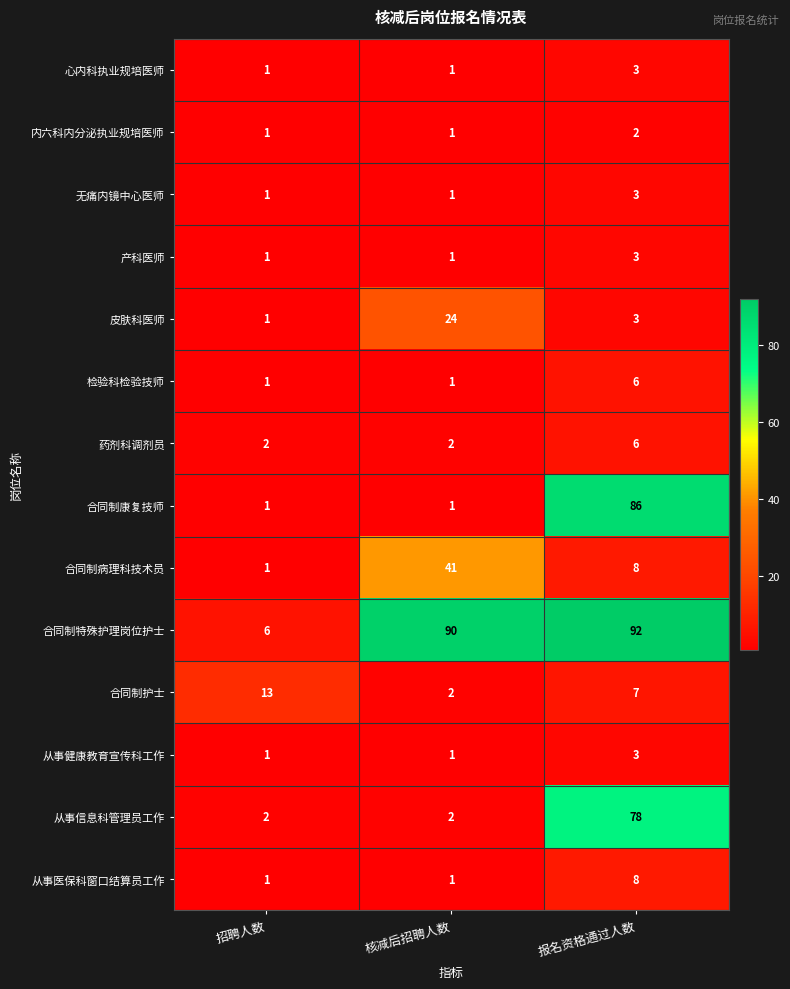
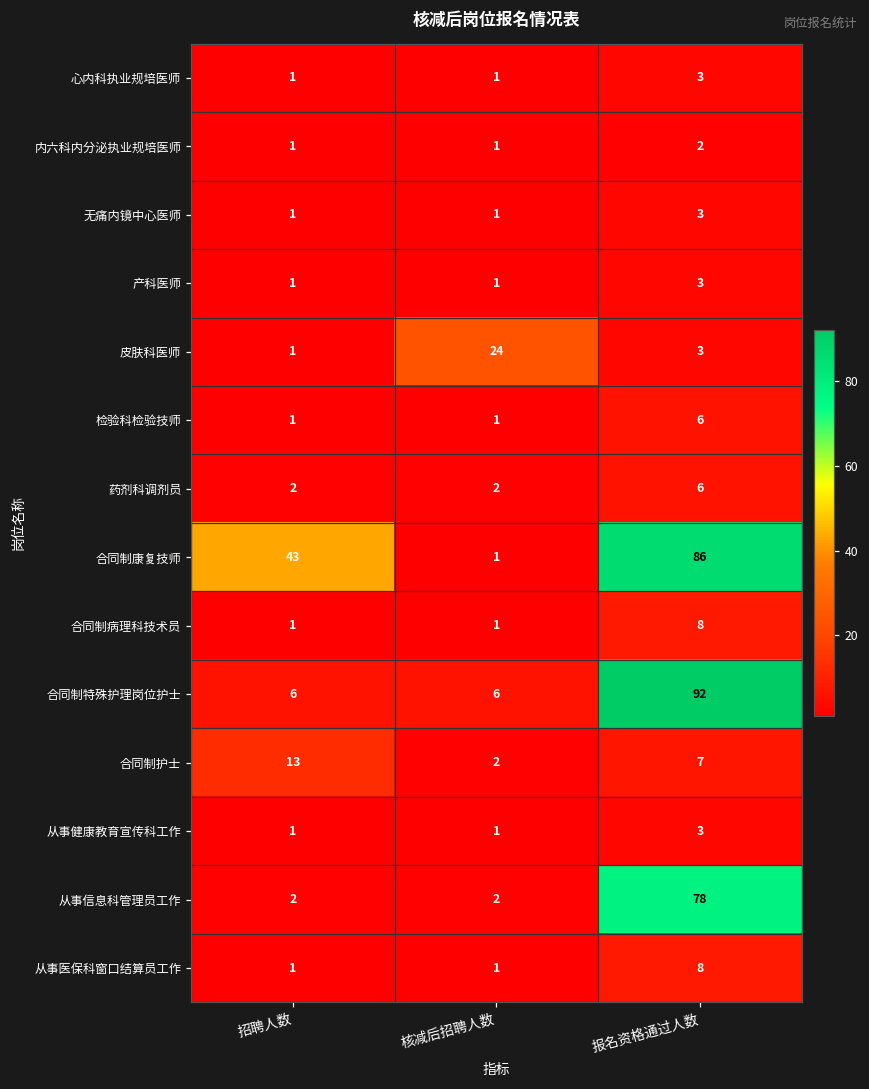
  {
    "心内科执业规培医师": {
      "招聘人数": 1,
      "核减后招聘人数": 1,
      "报名资格通过人数": 3
    },
    "内六科内分泌执业规培医师": {
      "招聘人数": 1,
      "核减后招聘人数": 1,
      "报名资格通过人数": 2
    },
    "无痛内镜中心医师": {
      "招聘人数": 1,
      "核减后招聘人数": 1,
      "报名资格通过人数": 3
    },
    "产科医师": {
      "招聘人数": 1,
      "核减后招聘人数": 1,
      "报名资格通过人数": 3
    },
    "皮肤科医师": {
      "招聘人数": 1,
      "核减后招聘人数": 24,
      "报名资格通过人数": 3
    },
    "检验科检验技师": {
      "招聘人数": 1,
      "核减后招聘人数": 1,
      "报名资格通过人数": 6
    },
    "药剂科调剂员": {
      "招聘人数": 2,
      "核减后招聘人数": 2,
      "报名资格通过人数": 6
    },
    "合同制康复技师": {
-     "招聘人数": 1,
+     "招聘人数": 43,
      "核减后招聘人数": 1,
      "报名资格通过人数": 86
    },
    "合同制病理科技术员": {
      "招聘人数": 1,
-     "核减后招聘人数": 41,
+     "核减后招聘人数": 1,
      "报名资格通过人数": 8
    },
    "合同制特殊护理岗位护士": {
      "招聘人数": 6,
-     "核减后招聘人数": 90,
+     "核减后招聘人数": 6,
      "报名资格通过人数": 92
    },
    "合同制护士": {
      "招聘人数": 13,
      "核减后招聘人数": 2,
      "报名资格通过人数": 7
    },
    "从事健康教育宣传科工作": {
      "招聘人数": 1,
      "核减后招聘人数": 1,
      "报名资格通过人数": 3
    },
    "从事信息科管理员工作": {
      "招聘人数": 2,
      "核减后招聘人数": 2,
      "报名资格通过人数": 78
    },
    "从事医保科窗口结算员工作": {
      "招聘人数": 1,
      "核减后招聘人数": 1,
      "报名资格通过人数": 8
    }
  }
